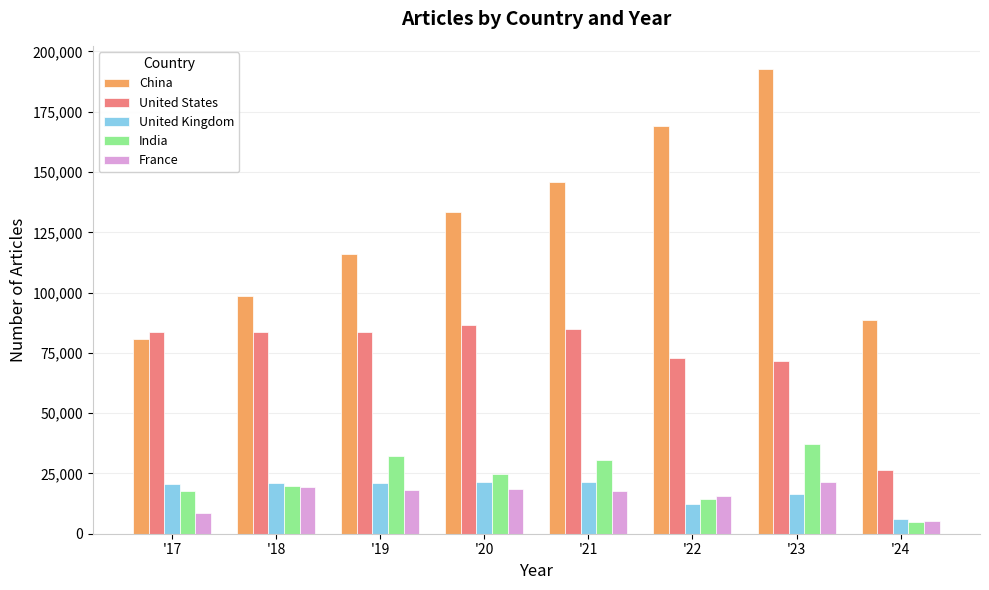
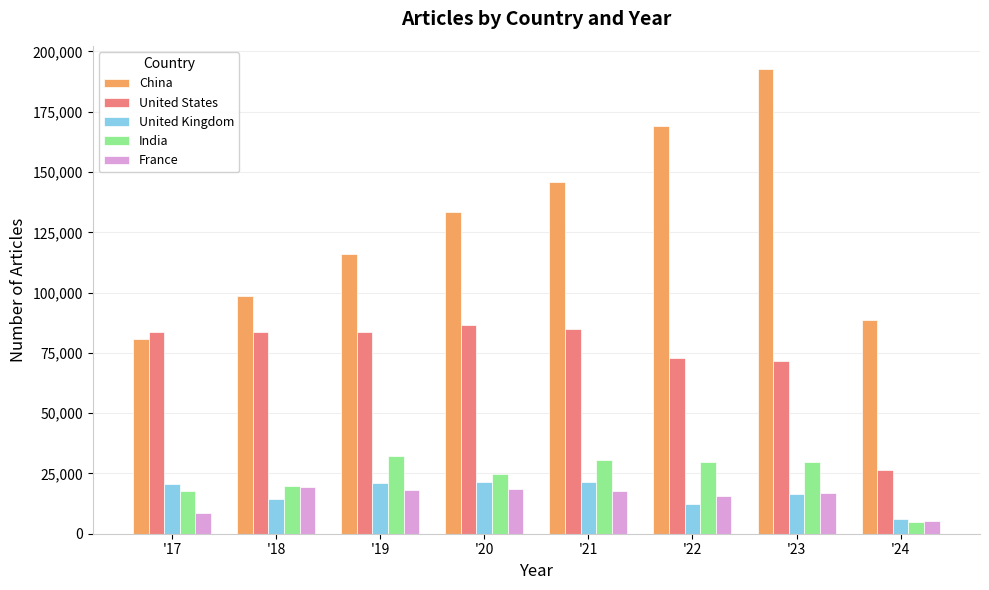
  {
    "United Kingdom": {
      "'17": "21,000",
-     "'18": "21,000",
+     "'18": "14,000",
      "'19": "21,000",
      "'20": "21,000",
      "'21": "22,000",
      "'22": "12,000",
      "'23": "16,000",
      "'24": "6,000"
    },
    "India": {
      "'17": "18,000",
      "'18": "20,000",
      "'19": "32,000",
      "'20": "25,000",
      "'21": "30,000",
-     "'22": "14,000",
-     "'23": "37,000",
+     "'22": "30,000",
+     "'23": "30,000",
      "'24": "5,000"
    },
    "France": {
      "'17": "9,000",
      "'18": "19,000",
      "'19": "18,000",
      "'20": "19,000",
      "'21": "18,000",
      "'22": "16,000",
-     "'23": "22,000",
+     "'23": "17,000",
      "'24": "5,000"
    }
  }
